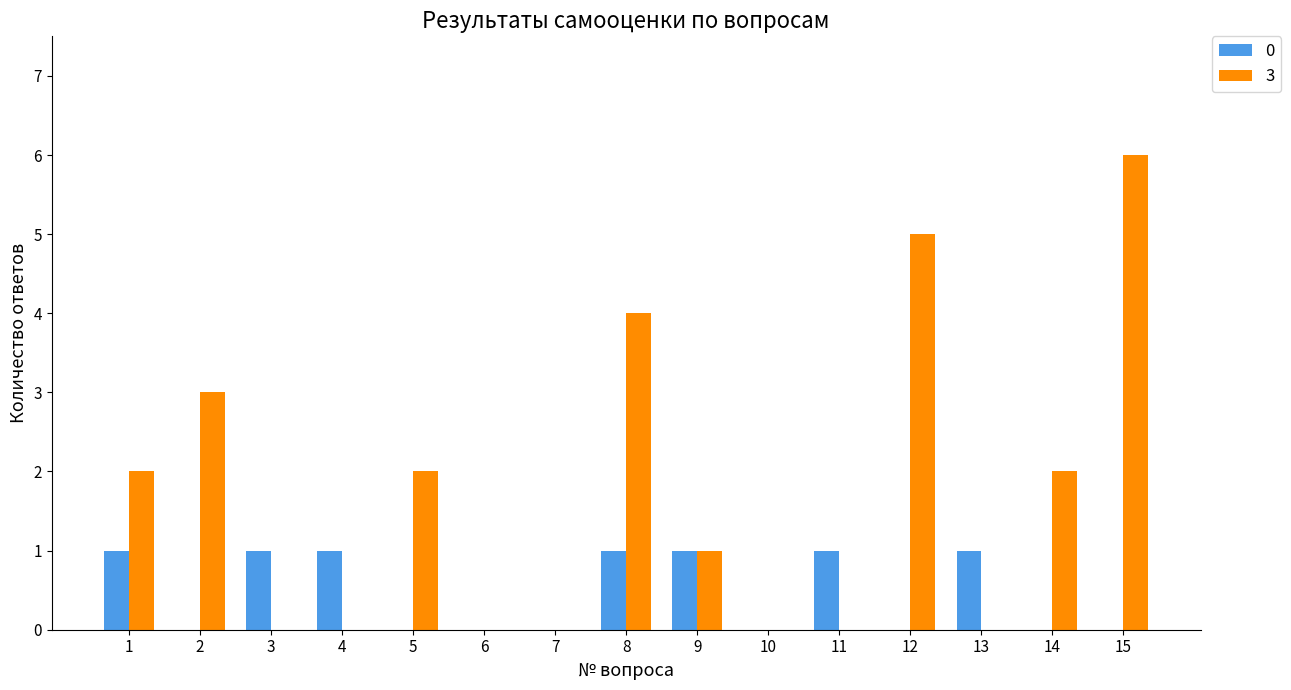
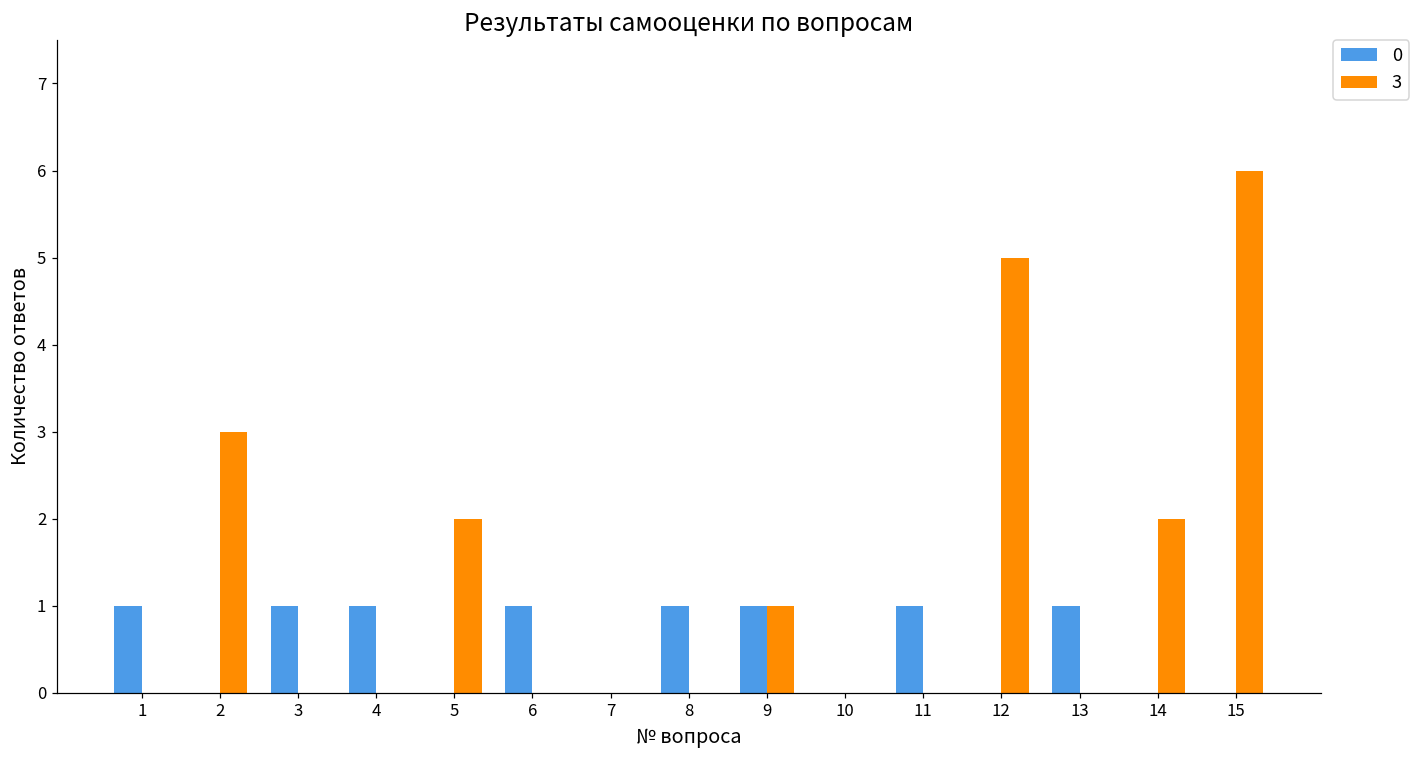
  {
    "0": {
      "1": 1,
      "2": 0,
      "3": 1,
      "4": 1,
      "5": 0,
-     "6": 0,
+     "6": 1,
      "7": 0,
      "8": 1,
      "9": 1,
      "10": 0,
      "11": 1,
      "12": 0,
      "13": 1,
      "14": 0,
      "15": 0
    },
    "3": {
-     "1": 2,
+     "1": 0,
      "2": 3,
      "3": 0,
      "4": 0,
      "5": 2,
      "6": 0,
      "7": 0,
-     "8": 4,
+     "8": 0,
      "9": 1,
      "10": 0,
      "11": 0,
      "12": 5,
      "13": 0,
      "14": 2,
      "15": 6
    }
  }
